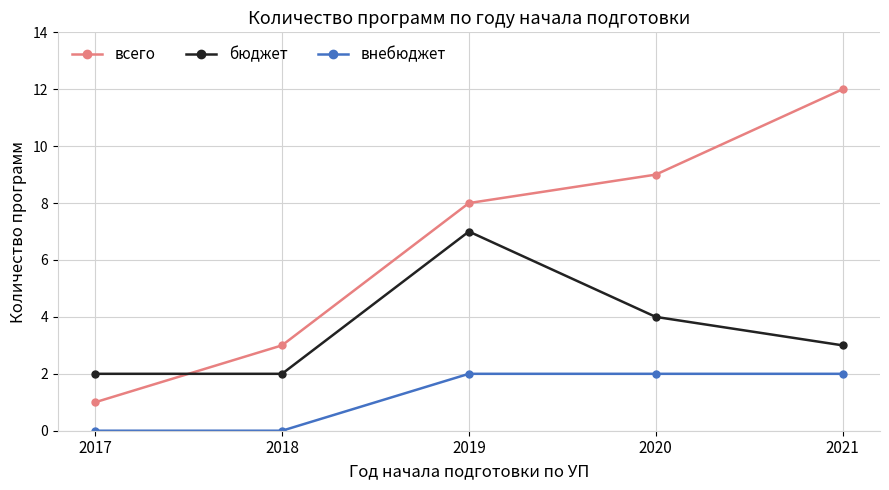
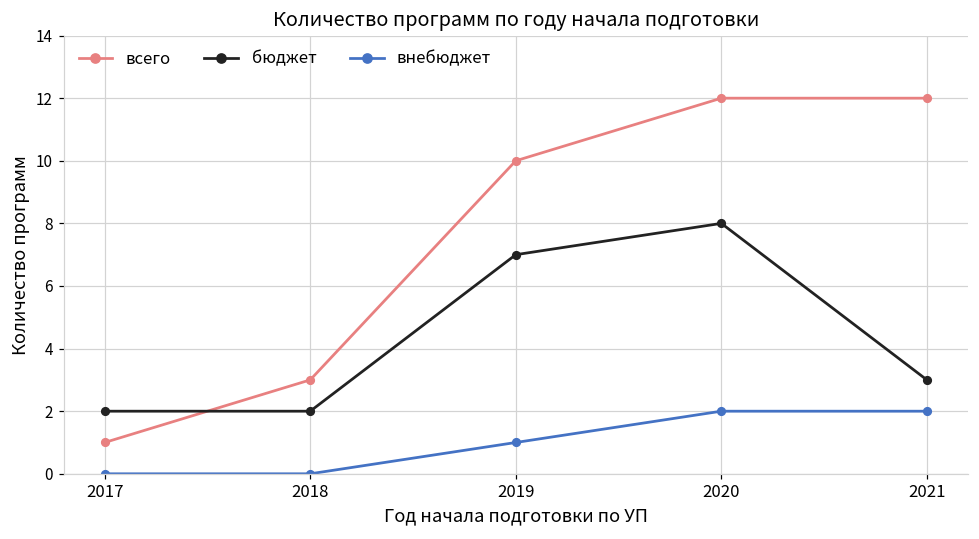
  {
    "всего": {
      "2017": 1,
      "2018": 3,
-     "2019": 8,
-     "2020": 9,
+     "2019": 10,
+     "2020": 12,
      "2021": 12
    },
    "бюджет": {
      "2017": 2,
      "2018": 2,
      "2019": 7,
-     "2020": 4,
+     "2020": 8,
      "2021": 3
    },
    "внебюджет": {
      "2017": 0,
      "2018": 0,
-     "2019": 2,
+     "2019": 1,
      "2020": 2,
      "2021": 2
    }
  }
